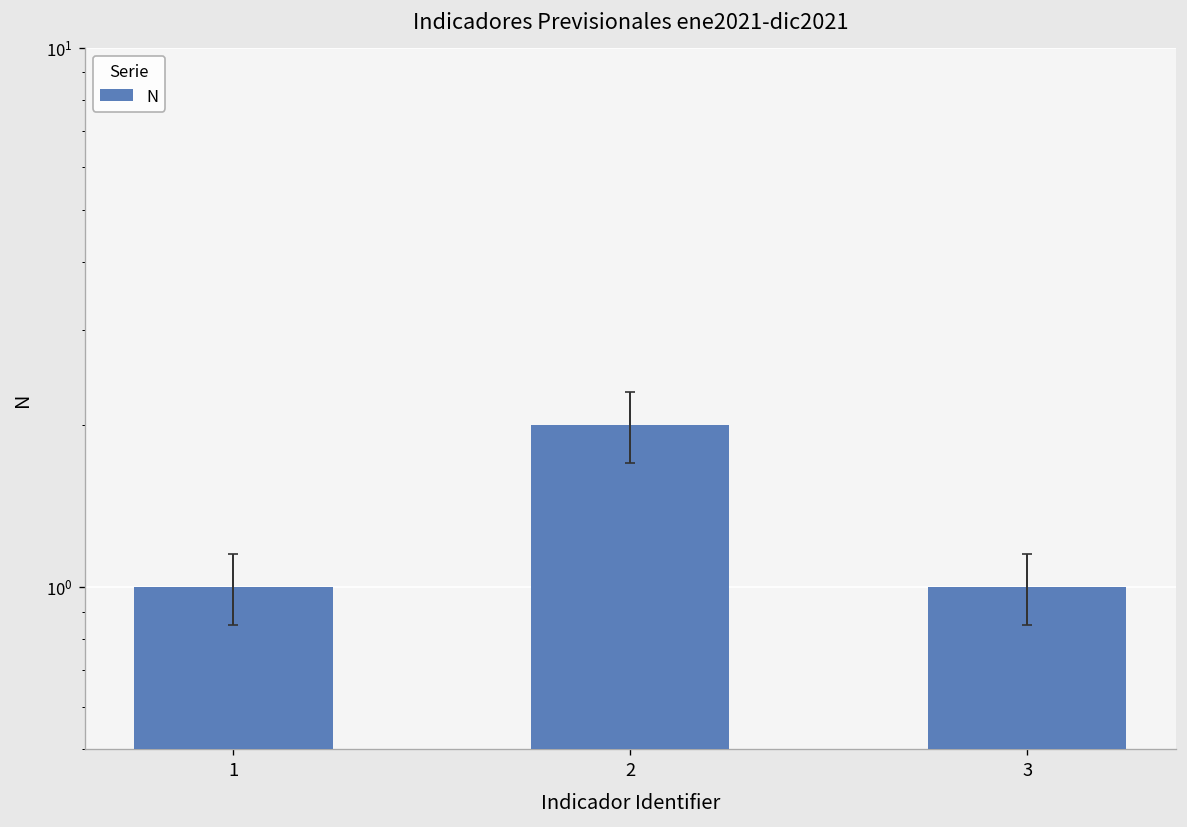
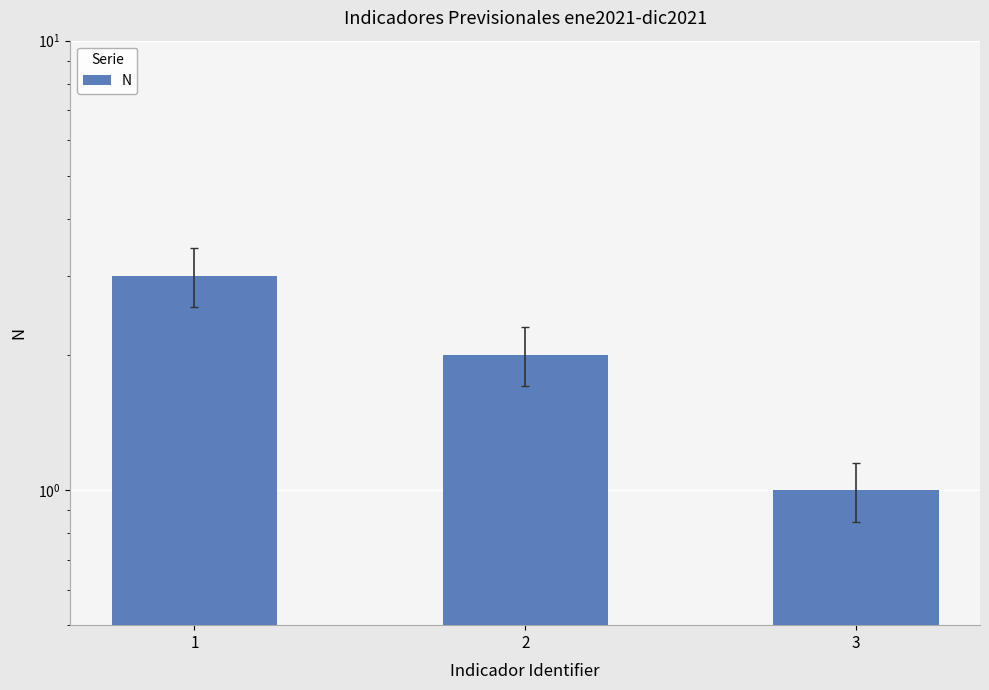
  {
    "N": {
-     "1": 1,
+     "1": 3,
      "2": 2,
      "3": 1
    }
  }
